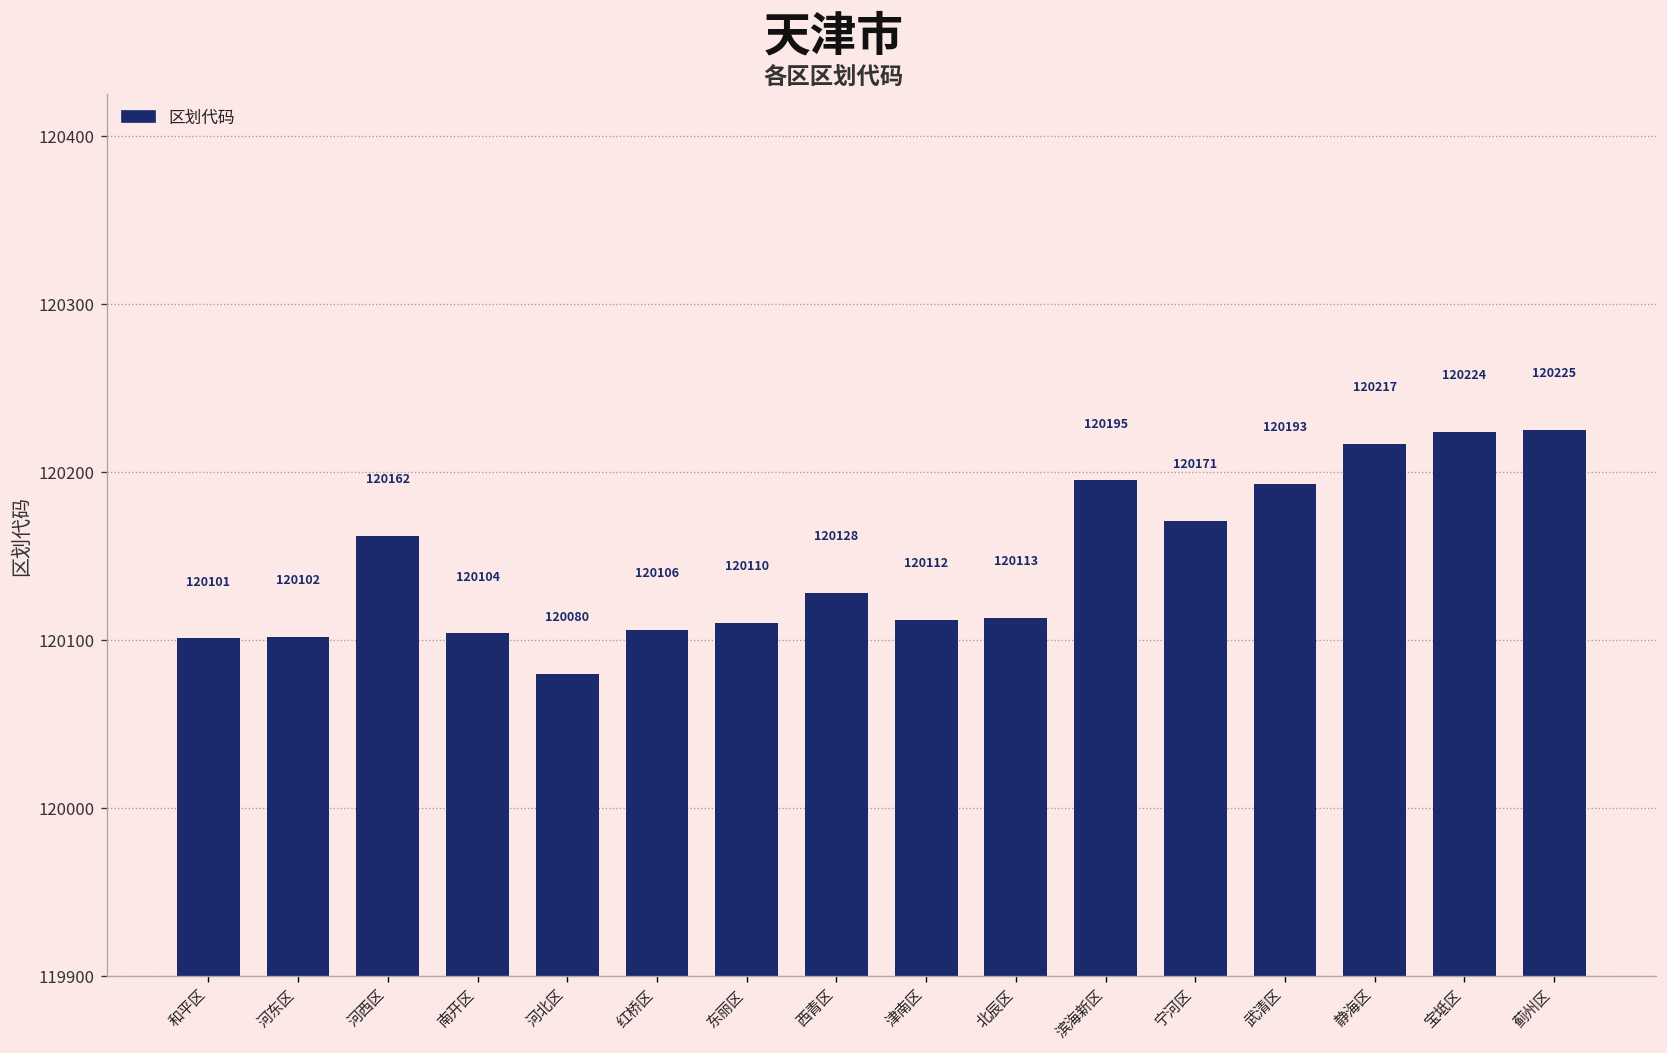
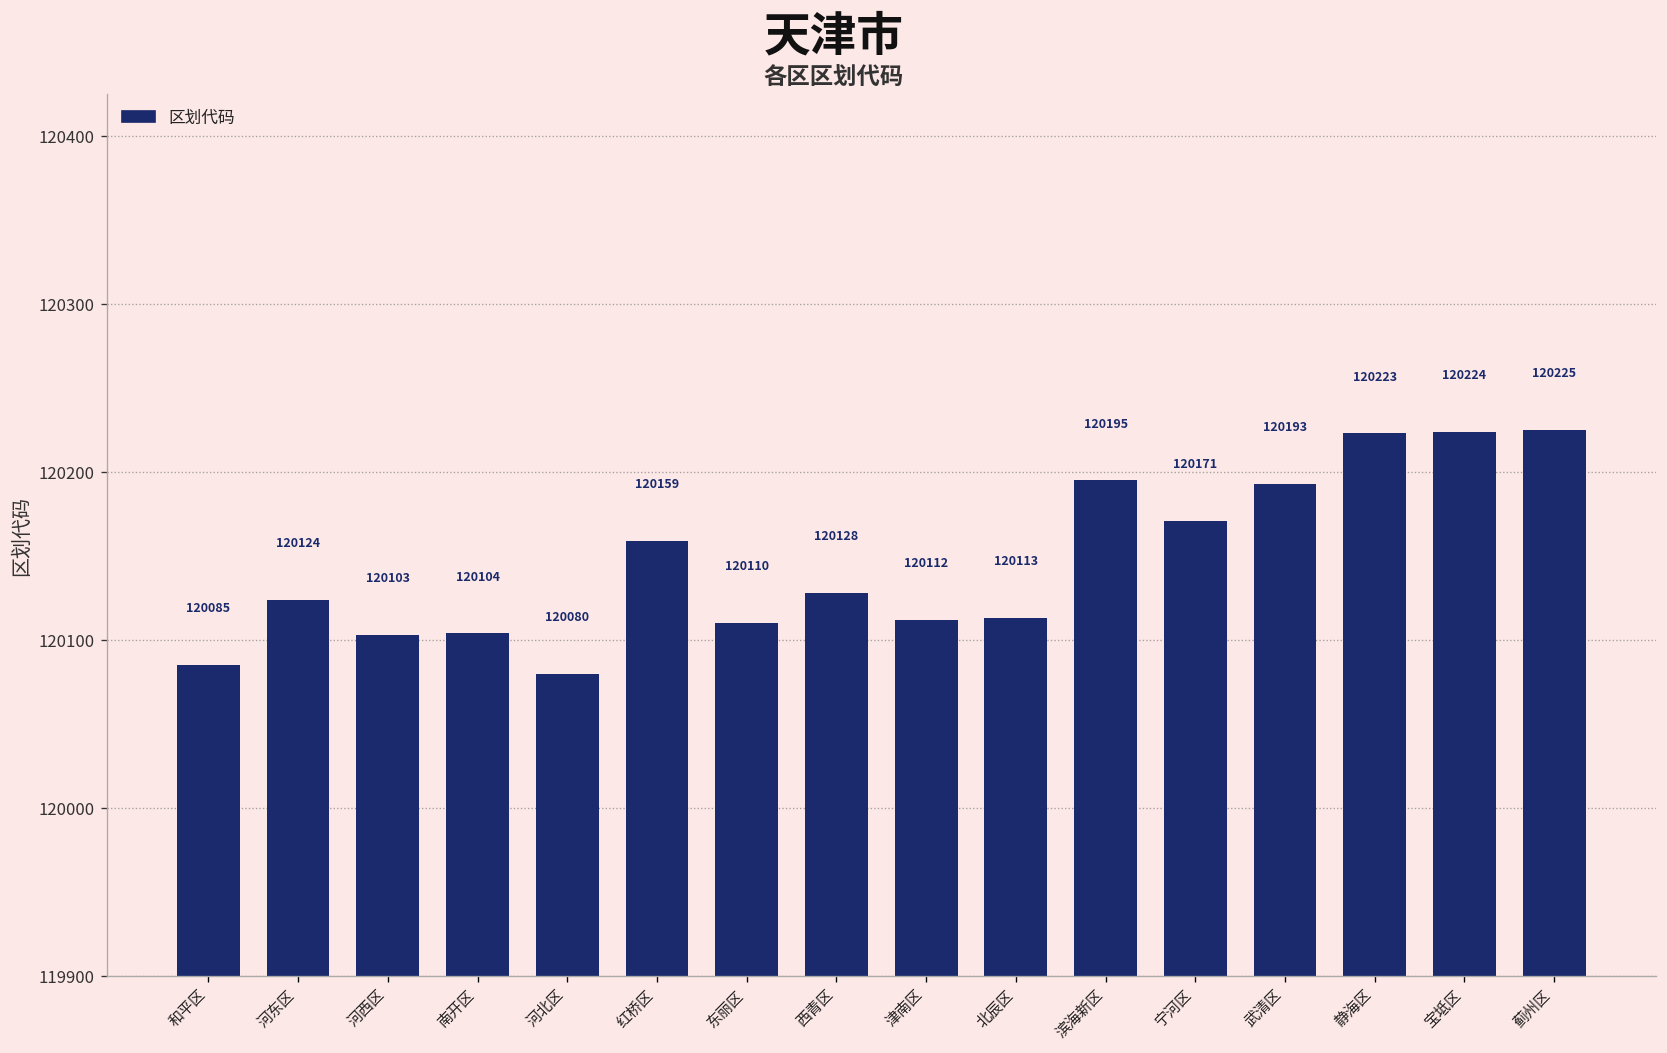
  {
-   "和平区": 120101,
-   "河东区": 120102,
-   "河西区": 120162,
-   "红桥区": 120106,
-   "静海区": 120217
+   "和平区": 120085,
+   "河东区": 120124,
+   "河西区": 120103,
+   "红桥区": 120159,
+   "静海区": 120223
  }
